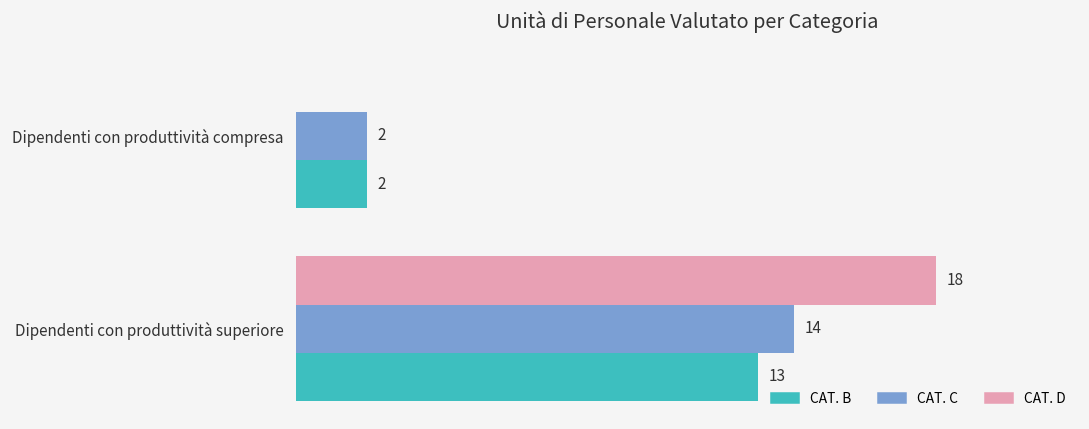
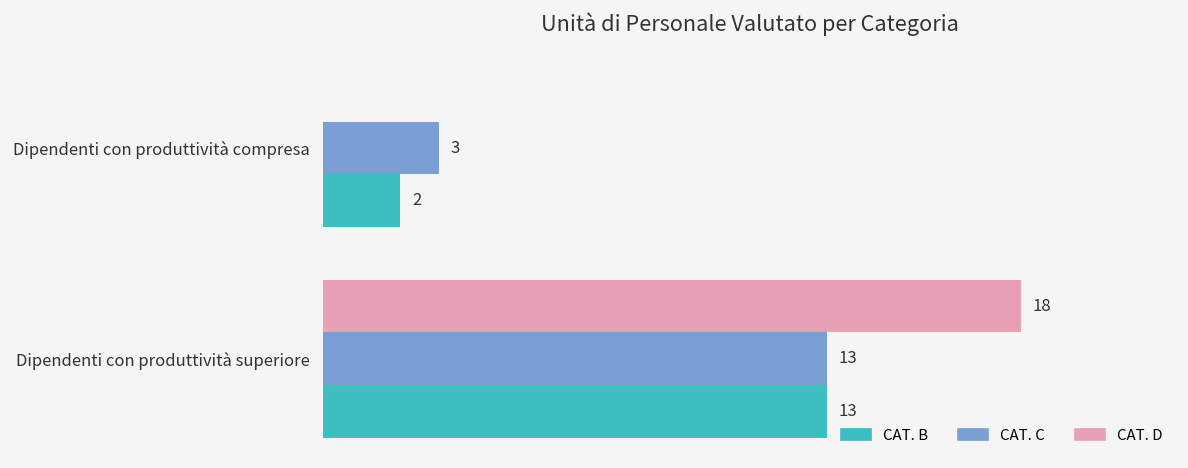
  {
    "CAT. B": {
      "Dipendenti con produttività compresa": 2,
      "Dipendenti con produttività superiore": 13
    },
    "CAT. C": {
-     "Dipendenti con produttività compresa": 2,
-     "Dipendenti con produttività superiore": 14
+     "Dipendenti con produttività compresa": 3,
+     "Dipendenti con produttività superiore": 13
    },
    "CAT. D": {
      "Dipendenti con produttività superiore": 18
    }
  }
